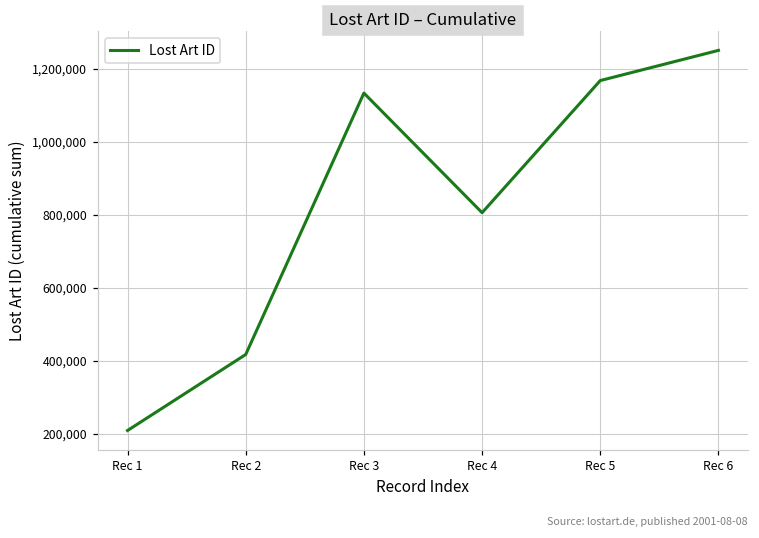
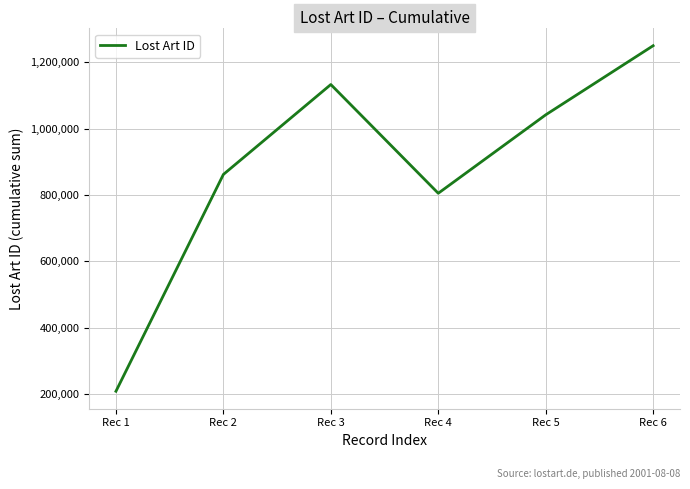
  {
    "Rec 1": "210,000",
-   "Rec 2": "420,000",
+   "Rec 2": "860,000",
    "Rec 3": "1,130,000",
    "Rec 4": "810,000",
-   "Rec 5": "1,170,000",
+   "Rec 5": "1,040,000",
    "Rec 6": "1,250,000"
  }
